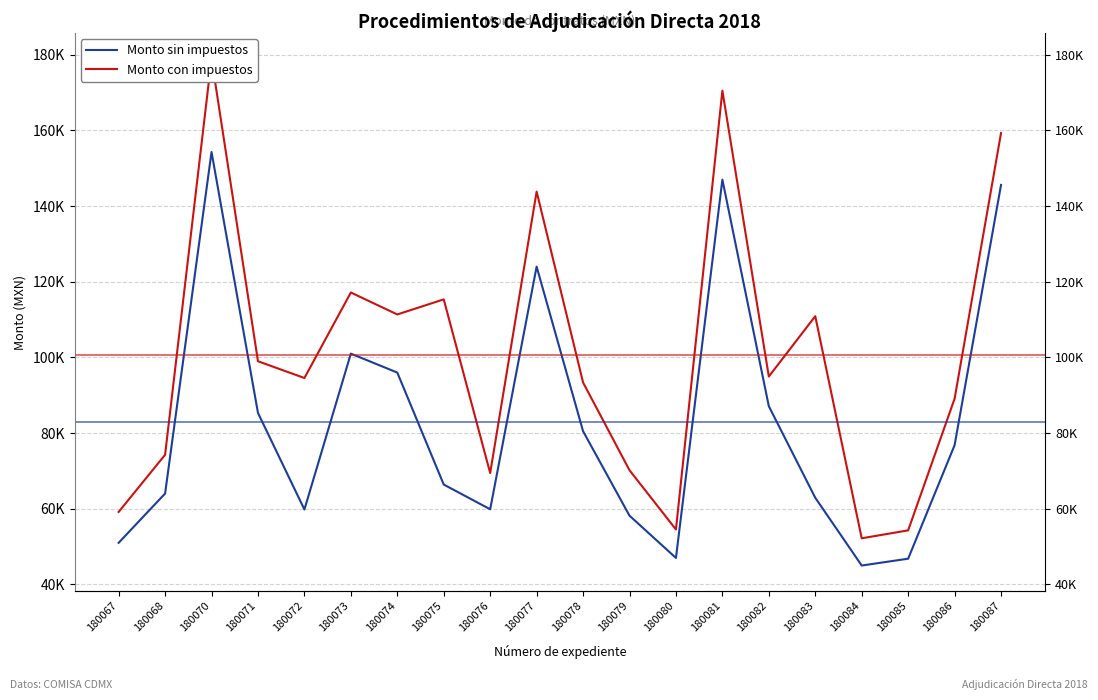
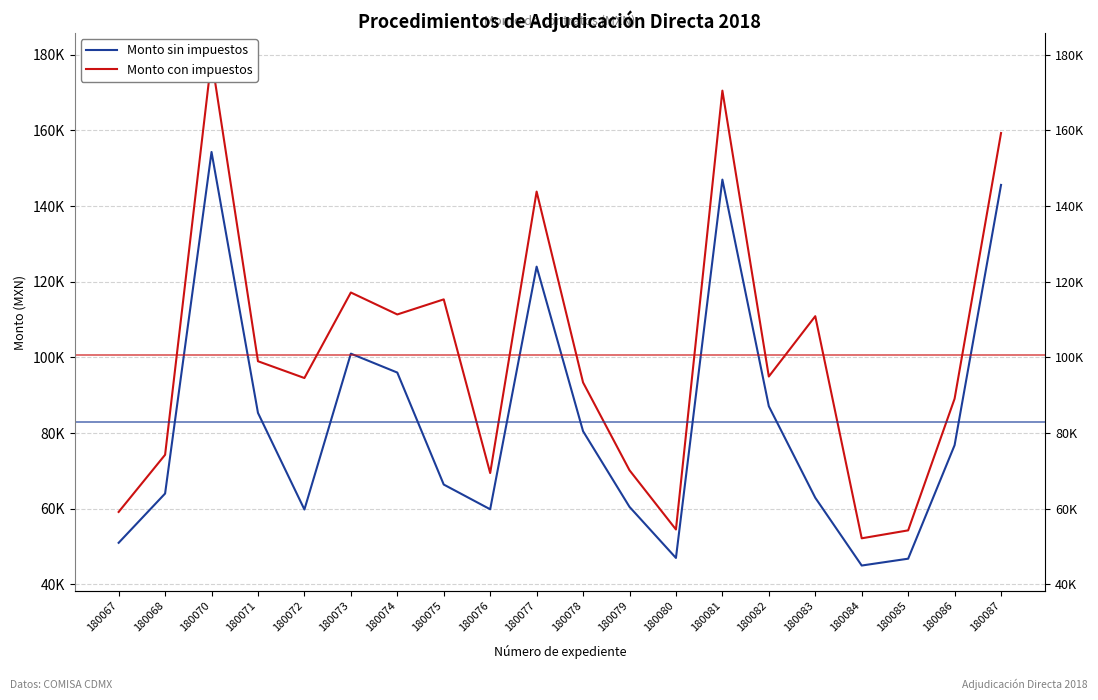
  {
    "Monto sin impuestos": {
      "180067": 51000,
      "180068": 64000,
      "180070": 154000,
      "180071": 85000,
      "180072": 60000,
      "180073": 101000,
      "180074": 96000,
      "180075": 66000,
      "180076": 60000,
      "180077": 124000,
      "180078": 81000,
-     "180079": 58000,
+     "180079": 61000,
      "180080": 47000,
      "180081": 147000,
      "180082": 87000,
      "180083": 63000,
      "180084": 45000,
      "180085": 47000,
      "180086": 77000,
      "180087": 146000
    },
    "Monto con impuestos": {
      "180067": 59000,
      "180068": 74000,
      "180071": 99000,
      "180072": 95000,
      "180073": 117000,
      "180074": 111000,
      "180075": 115000,
      "180076": 69000,
      "180077": 144000,
      "180078": 93000,
      "180079": 70000,
      "180080": 55000,
      "180081": 171000,
      "180082": 95000,
      "180083": 111000,
      "180084": 52000,
      "180085": 54000,
      "180086": 89000,
      "180087": 159000
    }
  }
